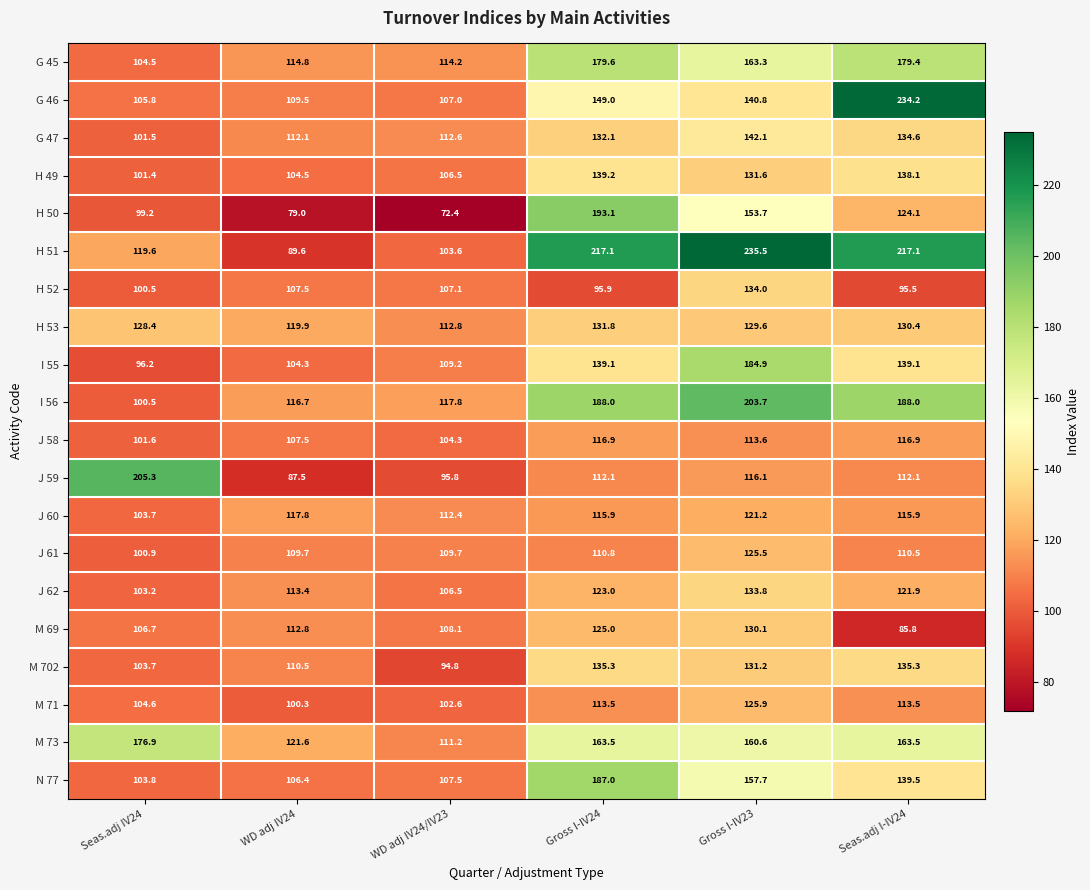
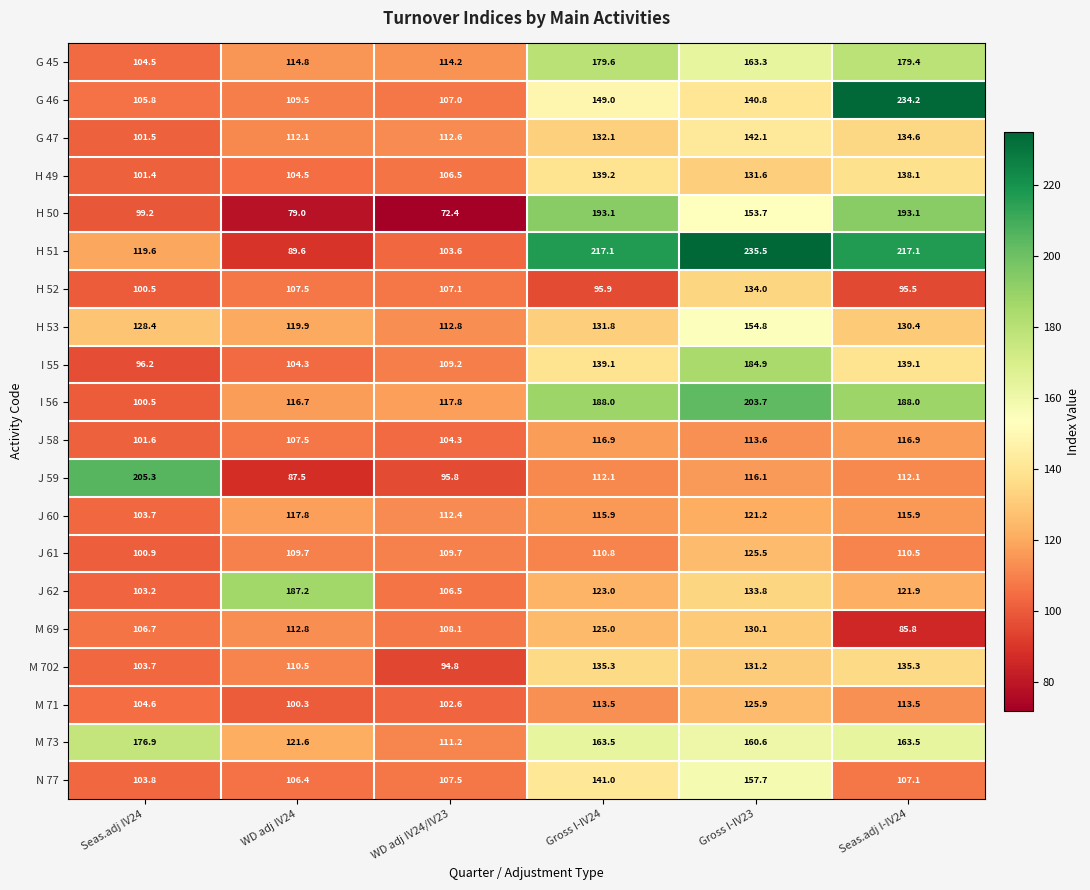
  {
    "G 45": {
      "Seas.adj IV24": 104.5,
      "WD adj IV24": 114.8,
      "WD adj IV24/IV23": 114.2,
      "Gross I-IV24": 179.6,
      "Gross I-IV23": 163.3,
      "Seas.adj I-IV24": 179.4
    },
    "G 46": {
      "Seas.adj IV24": 105.8,
      "WD adj IV24": 109.5,
      "WD adj IV24/IV23": 107.0,
      "Gross I-IV24": 149.0,
      "Gross I-IV23": 140.8,
      "Seas.adj I-IV24": 234.2
    },
    "G 47": {
      "Seas.adj IV24": 101.5,
      "WD adj IV24": 112.1,
      "WD adj IV24/IV23": 112.6,
      "Gross I-IV24": 132.1,
      "Gross I-IV23": 142.1,
      "Seas.adj I-IV24": 134.6
    },
    "H 49": {
      "Seas.adj IV24": 101.4,
      "WD adj IV24": 104.5,
      "WD adj IV24/IV23": 106.5,
      "Gross I-IV24": 139.2,
      "Gross I-IV23": 131.6,
      "Seas.adj I-IV24": 138.1
    },
    "H 50": {
      "Seas.adj IV24": 99.2,
      "WD adj IV24": 79.0,
      "WD adj IV24/IV23": 72.4,
      "Gross I-IV24": 193.1,
      "Gross I-IV23": 153.7,
-     "Seas.adj I-IV24": 124.1
+     "Seas.adj I-IV24": 193.1
    },
    "H 51": {
      "Seas.adj IV24": 119.6,
      "WD adj IV24": 89.6,
      "WD adj IV24/IV23": 103.6,
      "Gross I-IV24": 217.1,
      "Gross I-IV23": 235.5,
      "Seas.adj I-IV24": 217.1
    },
    "H 52": {
      "Seas.adj IV24": 100.5,
      "WD adj IV24": 107.5,
      "WD adj IV24/IV23": 107.1,
      "Gross I-IV24": 95.9,
      "Gross I-IV23": 134.0,
      "Seas.adj I-IV24": 95.5
    },
    "H 53": {
      "Seas.adj IV24": 128.4,
      "WD adj IV24": 119.9,
      "WD adj IV24/IV23": 112.8,
      "Gross I-IV24": 131.8,
-     "Gross I-IV23": 129.6,
+     "Gross I-IV23": 154.8,
      "Seas.adj I-IV24": 130.4
    },
    "I 55": {
      "Seas.adj IV24": 96.2,
      "WD adj IV24": 104.3,
      "WD adj IV24/IV23": 109.2,
      "Gross I-IV24": 139.1,
      "Gross I-IV23": 184.9,
      "Seas.adj I-IV24": 139.1
    },
    "I 56": {
      "Seas.adj IV24": 100.5,
      "WD adj IV24": 116.7,
      "WD adj IV24/IV23": 117.8,
      "Gross I-IV24": 188.0,
      "Gross I-IV23": 203.7,
      "Seas.adj I-IV24": 188.0
    },
    "J 58": {
      "Seas.adj IV24": 101.6,
      "WD adj IV24": 107.5,
      "WD adj IV24/IV23": 104.3,
      "Gross I-IV24": 116.9,
      "Gross I-IV23": 113.6,
      "Seas.adj I-IV24": 116.9
    },
    "J 59": {
      "Seas.adj IV24": 205.3,
      "WD adj IV24": 87.5,
      "WD adj IV24/IV23": 95.8,
      "Gross I-IV24": 112.1,
      "Gross I-IV23": 116.1,
      "Seas.adj I-IV24": 112.1
    },
    "J 60": {
      "Seas.adj IV24": 103.7,
      "WD adj IV24": 117.8,
      "WD adj IV24/IV23": 112.4,
      "Gross I-IV24": 115.9,
      "Gross I-IV23": 121.2,
      "Seas.adj I-IV24": 115.9
    },
    "J 61": {
      "Seas.adj IV24": 100.9,
      "WD adj IV24": 109.7,
      "WD adj IV24/IV23": 109.7,
      "Gross I-IV24": 110.8,
      "Gross I-IV23": 125.5,
      "Seas.adj I-IV24": 110.5
    },
    "J 62": {
      "Seas.adj IV24": 103.2,
-     "WD adj IV24": 113.4,
+     "WD adj IV24": 187.2,
      "WD adj IV24/IV23": 106.5,
      "Gross I-IV24": 123.0,
      "Gross I-IV23": 133.8,
      "Seas.adj I-IV24": 121.9
    },
    "M 69": {
      "Seas.adj IV24": 106.7,
      "WD adj IV24": 112.8,
      "WD adj IV24/IV23": 108.1,
      "Gross I-IV24": 125.0,
      "Gross I-IV23": 130.1,
      "Seas.adj I-IV24": 85.8
    },
    "M 702": {
      "Seas.adj IV24": 103.7,
      "WD adj IV24": 110.5,
      "WD adj IV24/IV23": 94.8,
      "Gross I-IV24": 135.3,
      "Gross I-IV23": 131.2,
      "Seas.adj I-IV24": 135.3
    },
    "M 71": {
      "Seas.adj IV24": 104.6,
      "WD adj IV24": 100.3,
      "WD adj IV24/IV23": 102.6,
      "Gross I-IV24": 113.5,
      "Gross I-IV23": 125.9,
      "Seas.adj I-IV24": 113.5
    },
    "M 73": {
      "Seas.adj IV24": 176.9,
      "WD adj IV24": 121.6,
      "WD adj IV24/IV23": 111.2,
      "Gross I-IV24": 163.5,
      "Gross I-IV23": 160.6,
      "Seas.adj I-IV24": 163.5
    },
    "N 77": {
      "Seas.adj IV24": 103.8,
      "WD adj IV24": 106.4,
      "WD adj IV24/IV23": 107.5,
-     "Gross I-IV24": 187.0,
+     "Gross I-IV24": 141.0,
      "Gross I-IV23": 157.7,
-     "Seas.adj I-IV24": 139.5
+     "Seas.adj I-IV24": 107.1
    }
  }
